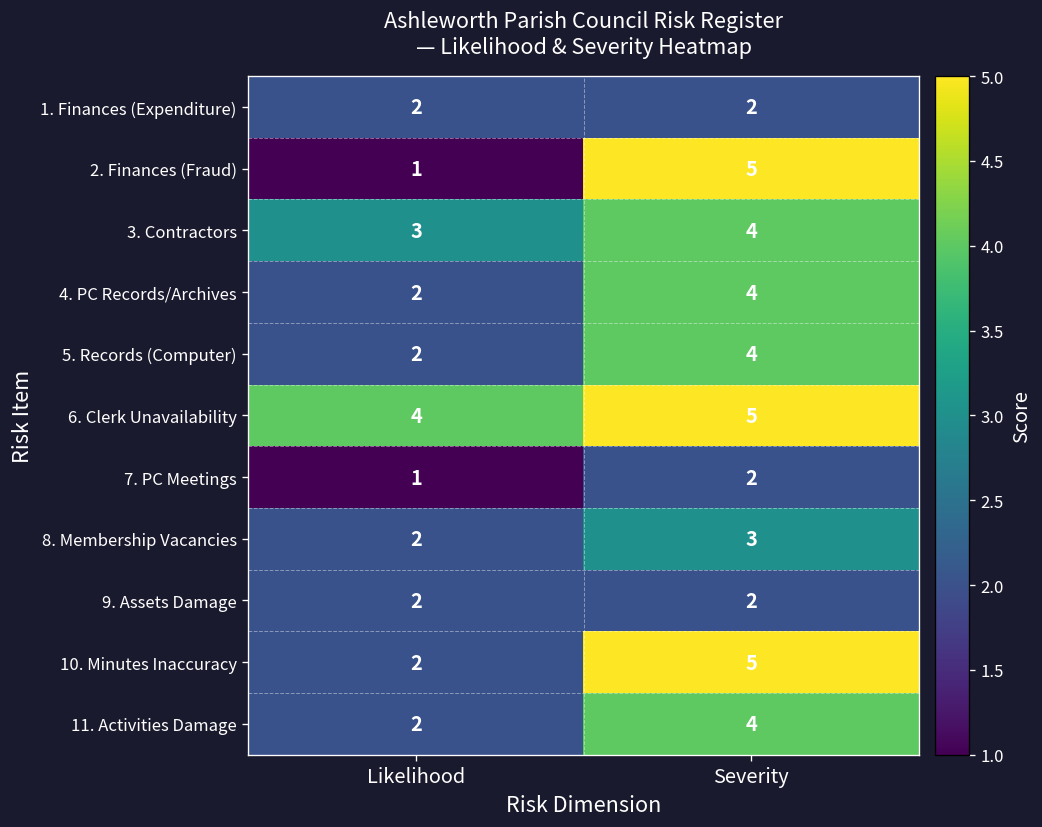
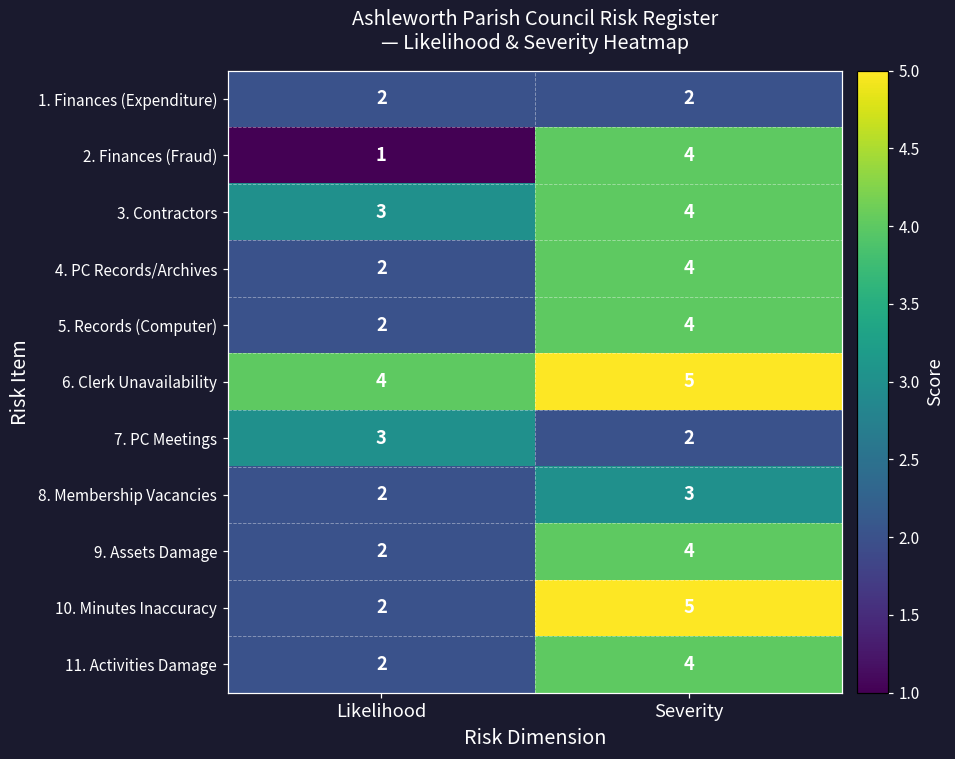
  {
    "1. Finances (Expenditure)": {
      "Likelihood": 2,
      "Severity": 2
    },
    "2. Finances (Fraud)": {
      "Likelihood": 1,
-     "Severity": 5
+     "Severity": 4
    },
    "3. Contractors": {
      "Likelihood": 3,
      "Severity": 4
    },
    "4. PC Records/Archives": {
      "Likelihood": 2,
      "Severity": 4
    },
    "5. Records (Computer)": {
      "Likelihood": 2,
      "Severity": 4
    },
    "6. Clerk Unavailability": {
      "Likelihood": 4,
      "Severity": 5
    },
    "7. PC Meetings": {
-     "Likelihood": 1,
+     "Likelihood": 3,
      "Severity": 2
    },
    "8. Membership Vacancies": {
      "Likelihood": 2,
      "Severity": 3
    },
    "9. Assets Damage": {
      "Likelihood": 2,
-     "Severity": 2
+     "Severity": 4
    },
    "10. Minutes Inaccuracy": {
      "Likelihood": 2,
      "Severity": 5
    },
    "11. Activities Damage": {
      "Likelihood": 2,
      "Severity": 4
    }
  }
